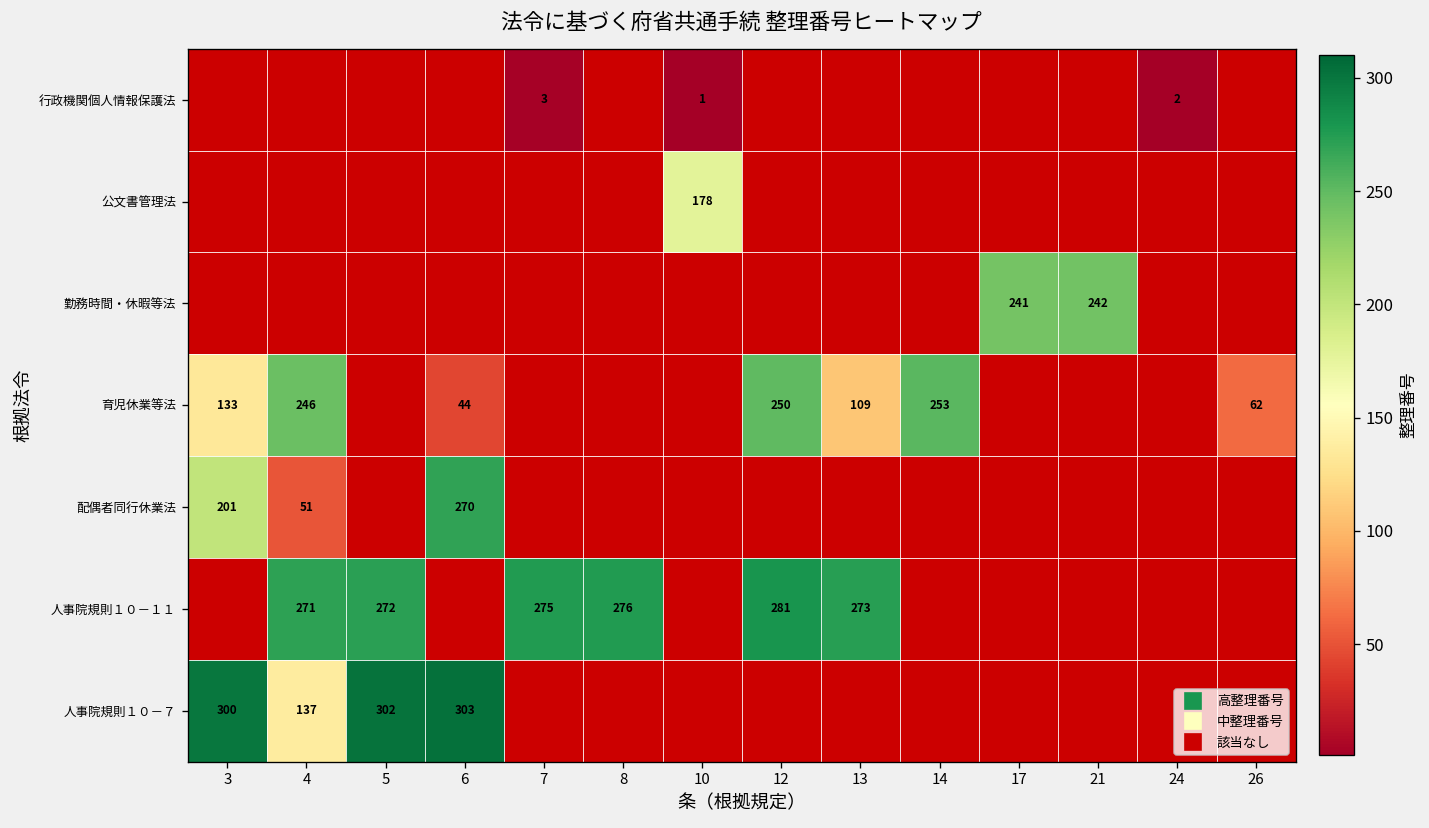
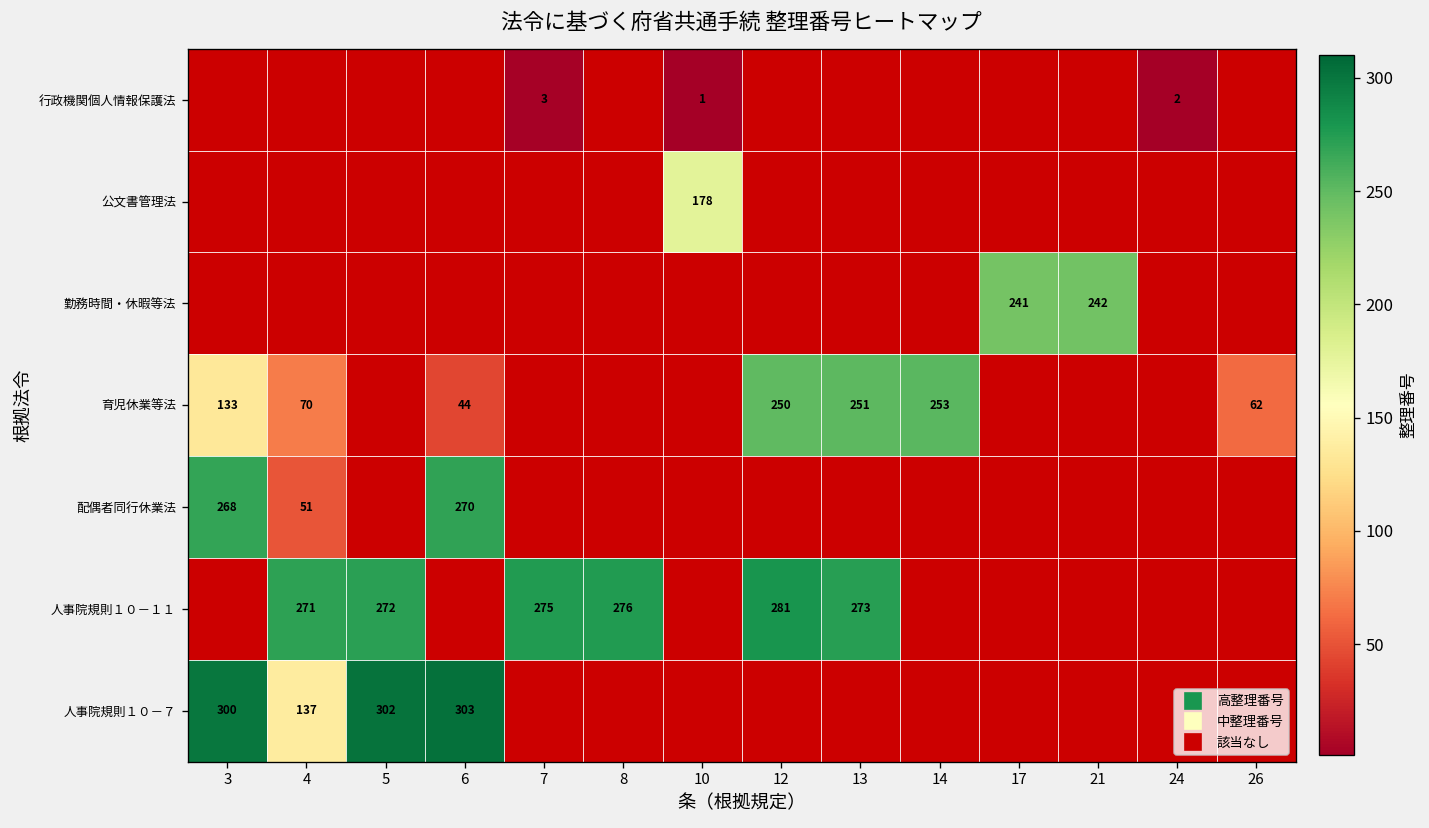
  {
    "行政機関個人情報保護法": {
      "7": 3,
      "10": 1,
      "24": 2
    },
    "公文書管理法": {
      "10": 178
    },
    "勤務時間・休暇等法": {
      "17": 241,
      "21": 242
    },
    "育児休業等法": {
      "3": 133,
-     "4": 246,
+     "4": 70,
      "6": 44,
      "12": 250,
-     "13": 109,
+     "13": 251,
      "14": 253,
      "26": 62
    },
    "配偶者同行休業法": {
-     "3": 201,
+     "3": 268,
      "4": 51,
      "6": 270
    },
    "人事院規則１０－１１": {
      "4": 271,
      "5": 272,
      "7": 275,
      "8": 276,
      "12": 281,
      "13": 273
    },
    "人事院規則１０－７": {
      "3": 300,
      "4": 137,
      "5": 302,
      "6": 303
    }
  }
